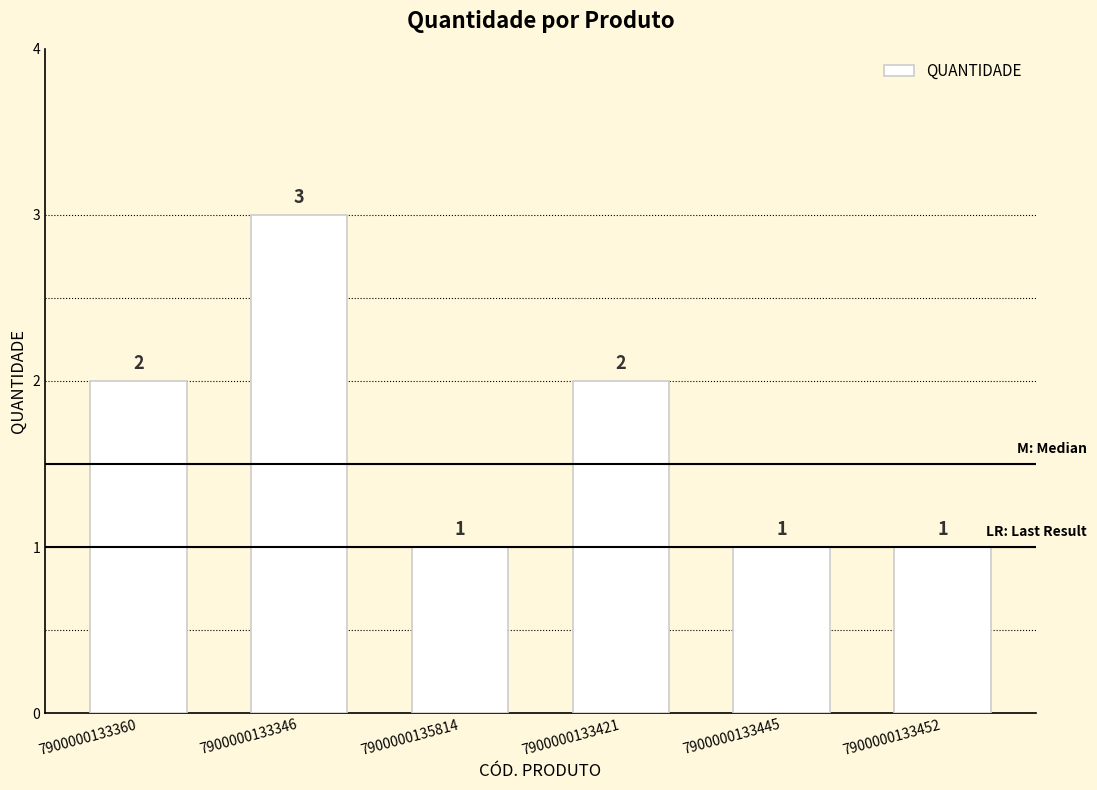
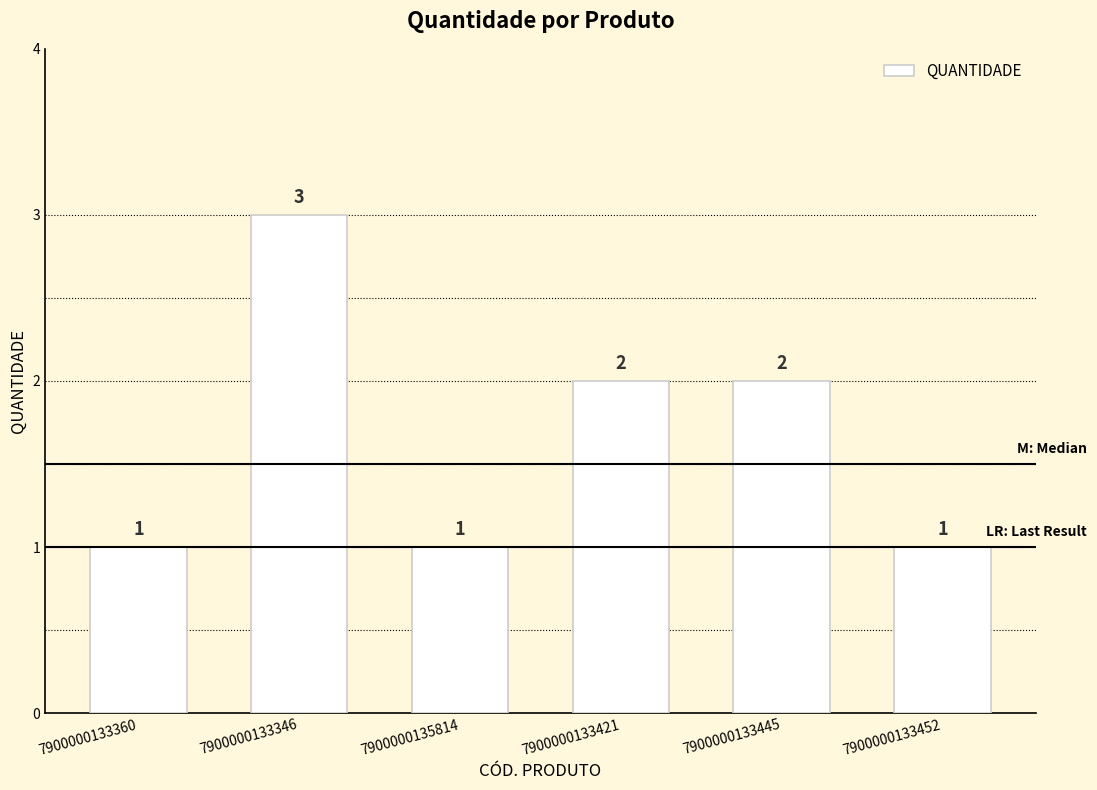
  {
-   "7900000133360": 2,
+   "7900000133360": 1,
    "7900000133346": 3,
    "7900000135814": 1,
    "7900000133421": 2,
-   "7900000133445": 1,
+   "7900000133445": 2,
    "7900000133452": 1
  }
